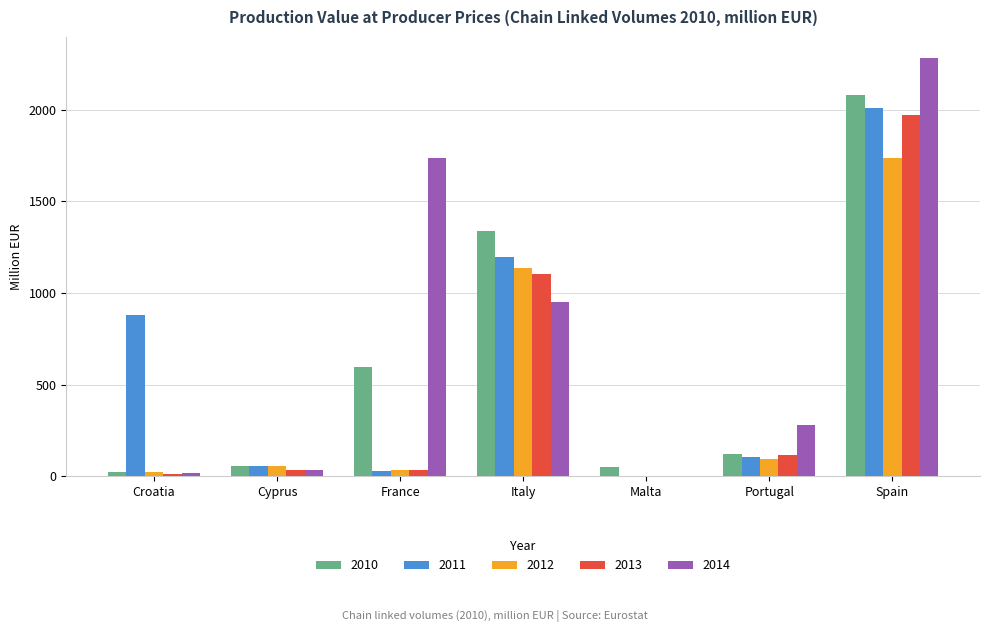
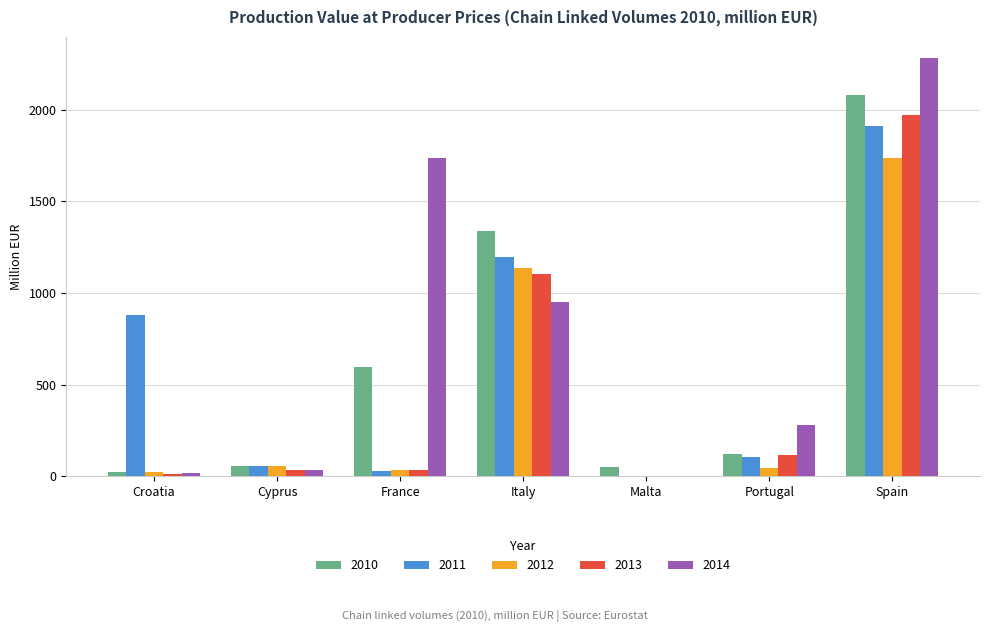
  {
    "2010": {
      "Croatia": 20,
      "Cyprus": 50,
      "France": 600,
      "Italy": 1340,
      "Malta": 50,
      "Portugal": 120,
      "Spain": 2080
    },
    "2011": {
      "Croatia": 880,
      "Cyprus": 50,
      "France": 30,
      "Italy": 1200,
      "Portugal": 110,
-     "Spain": 2010
+     "Spain": 1910
    },
    "2012": {
      "Croatia": 20,
      "Cyprus": 60,
      "France": 30,
      "Italy": 1140,
-     "Portugal": 90,
+     "Portugal": 40,
      "Spain": 1740
    },
    "2013": {
      "Cyprus": 30,
      "France": 30,
      "Italy": 1100,
      "Portugal": 110,
      "Spain": 1970
    },
    "2014": {
      "Croatia": 10,
      "Cyprus": 30,
      "France": 1740,
      "Italy": 950,
      "Portugal": 280,
      "Spain": 2280
    }
  }
